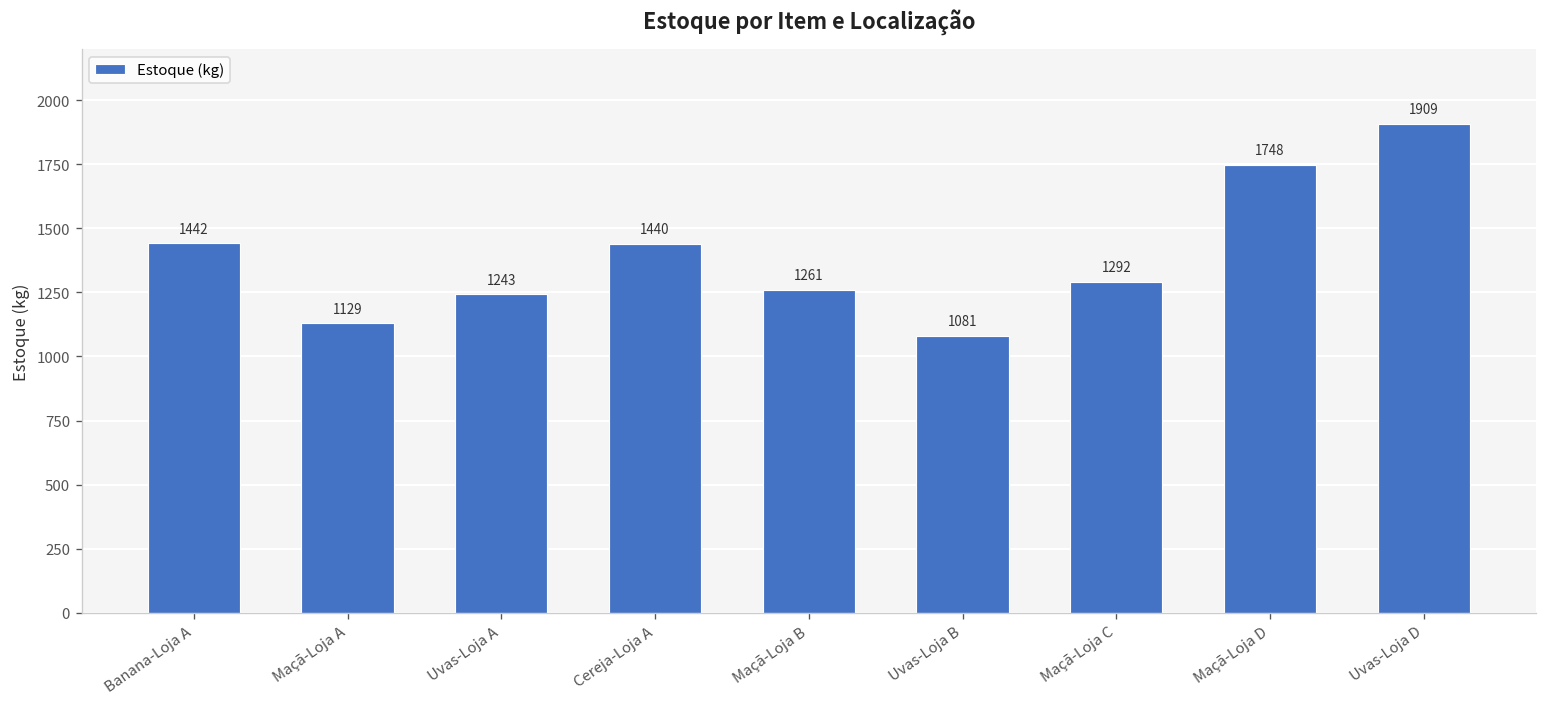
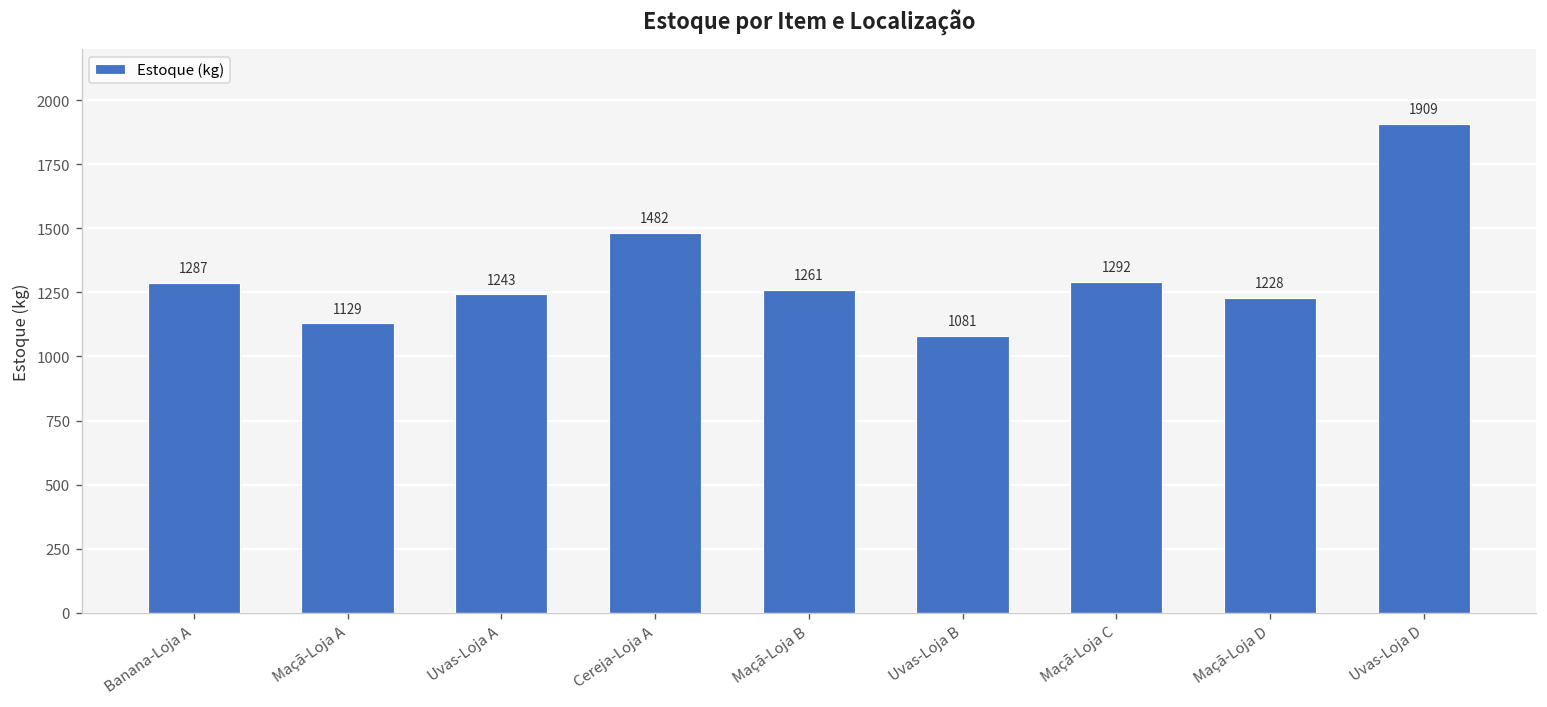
  {
-   "Banana-Loja A": 1442,
+   "Banana-Loja A": 1287,
    "Maçã-Loja A": 1129,
    "Uvas-Loja A": 1243,
-   "Cereja-Loja A": 1440,
+   "Cereja-Loja A": 1482,
    "Maçã-Loja B": 1261,
    "Uvas-Loja B": 1081,
    "Maçã-Loja C": 1292,
-   "Maçã-Loja D": 1748,
+   "Maçã-Loja D": 1228,
    "Uvas-Loja D": 1909
  }
